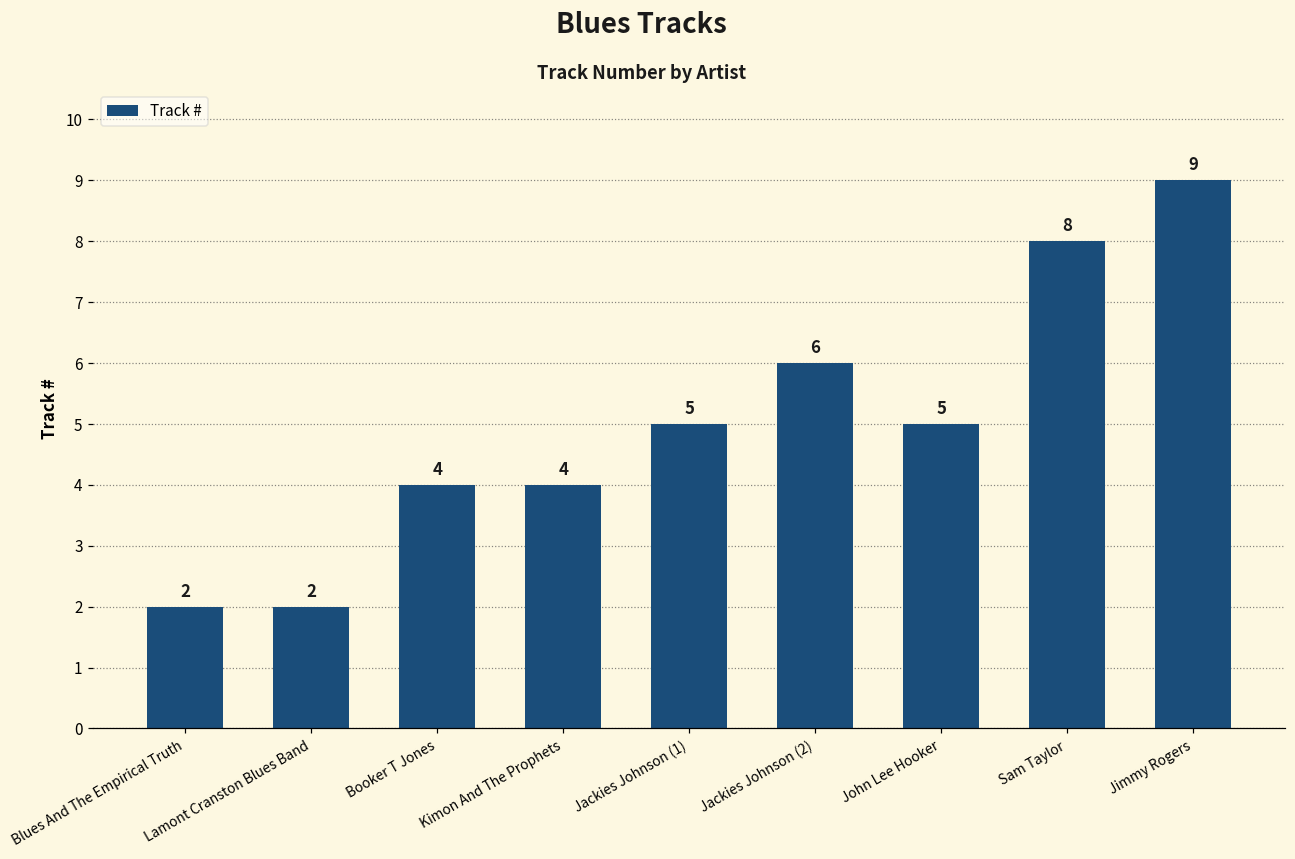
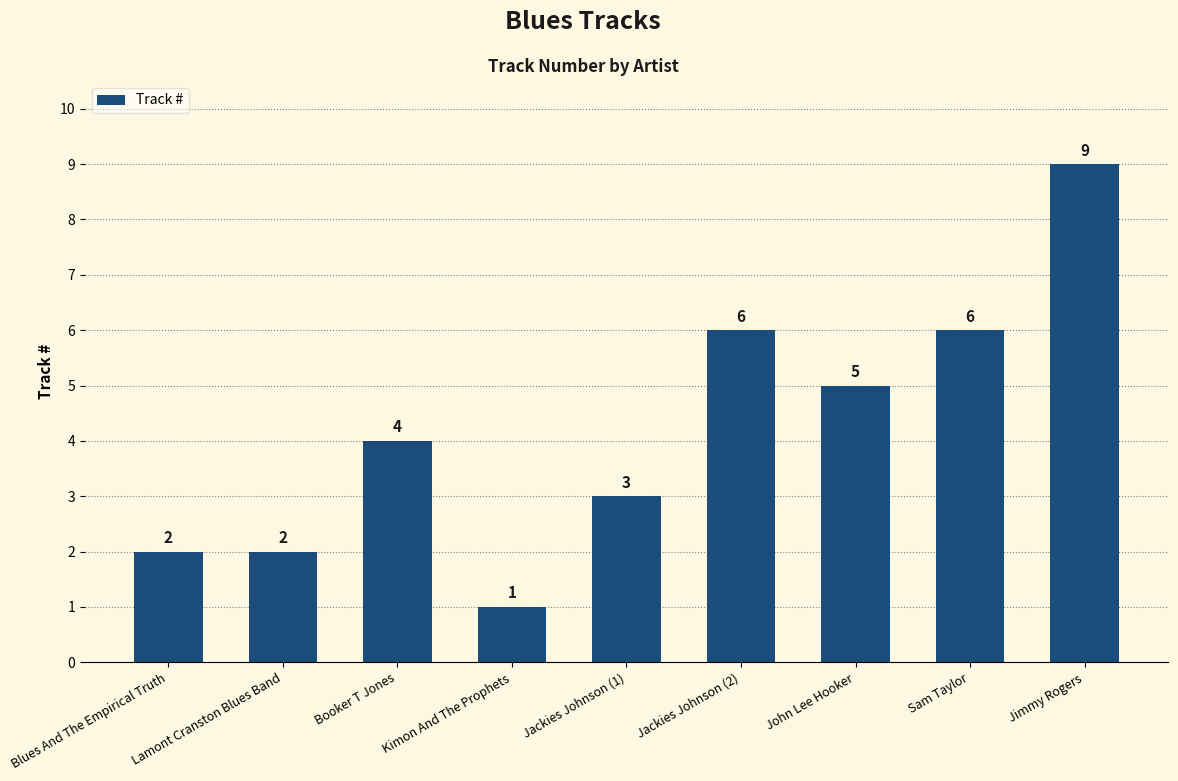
  {
    "Blues And The Empirical Truth": 2,
    "Lamont Cranston Blues Band": 2,
    "Booker T Jones": 4,
-   "Kimon And The Prophets": 4,
-   "Jackies Johnson (1)": 5,
+   "Kimon And The Prophets": 1,
+   "Jackies Johnson (1)": 3,
    "Jackies Johnson (2)": 6,
    "John Lee Hooker": 5,
-   "Sam Taylor": 8,
+   "Sam Taylor": 6,
    "Jimmy Rogers": 9
  }
